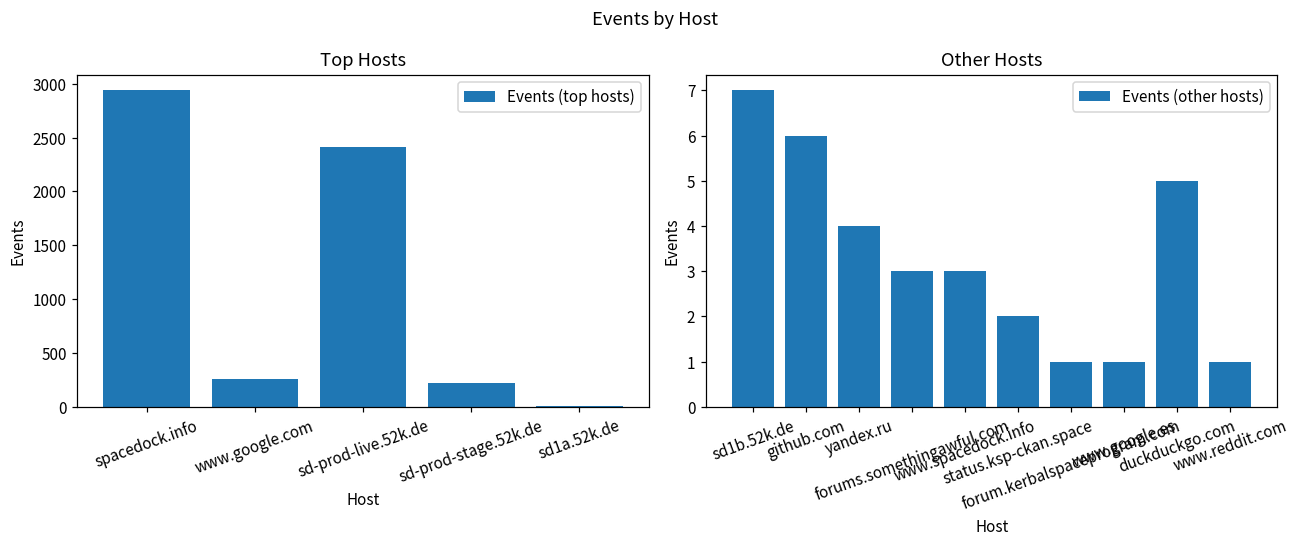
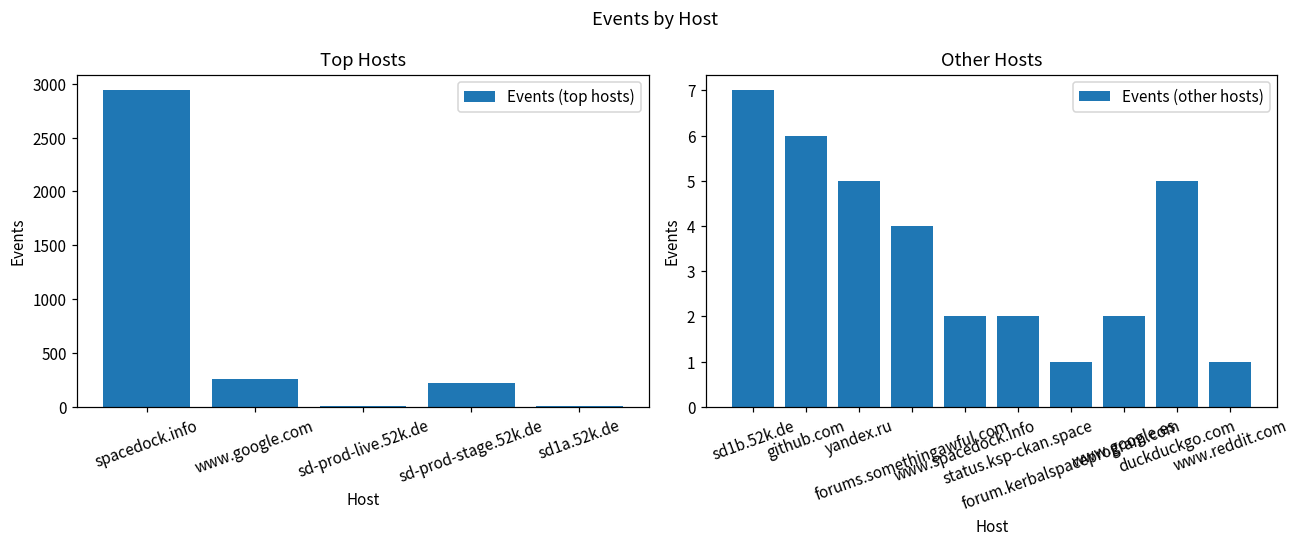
  {
    "Top Hosts": {
      "spacedock.info": 2900,
      "www.google.com": 300,
-     "sd-prod-live.52k.de": 2400,
+     "sd-prod-live.52k.de": 0,
      "sd-prod-stage.52k.de": 200
    },
    "Other Hosts": {
      "sd1b.52k.de": 7,
      "github.com": 6,
-     "yandex.ru": 4,
-     "forums.somethingawful.com": 3,
-     "www.spacedock.info": 3,
+     "yandex.ru": 5,
+     "forums.somethingawful.com": 4,
+     "www.spacedock.info": 2,
      "status.ksp-ckan.space": 2,
      "forum.kerbalspaceprogram.com": 1,
-     "www.google.es": 1,
+     "www.google.es": 2,
      "duckduckgo.com": 5,
      "www.reddit.com": 1
    }
  }
